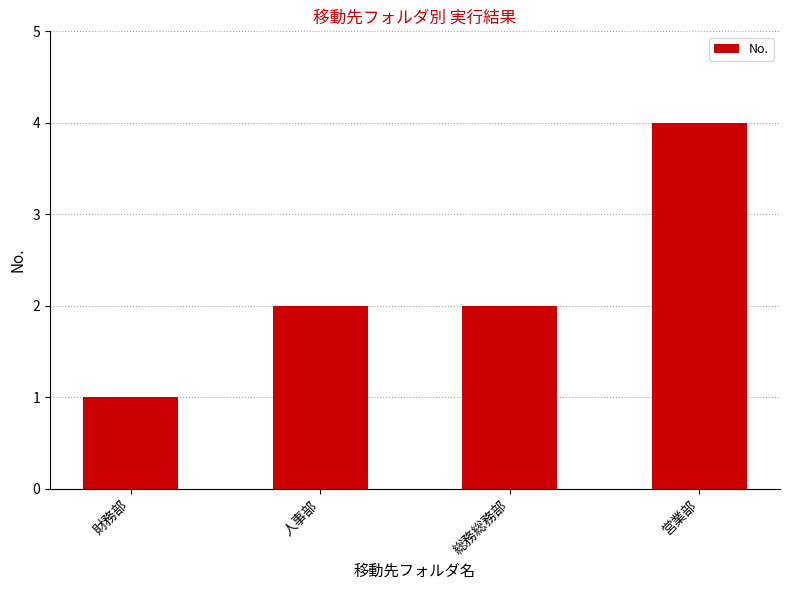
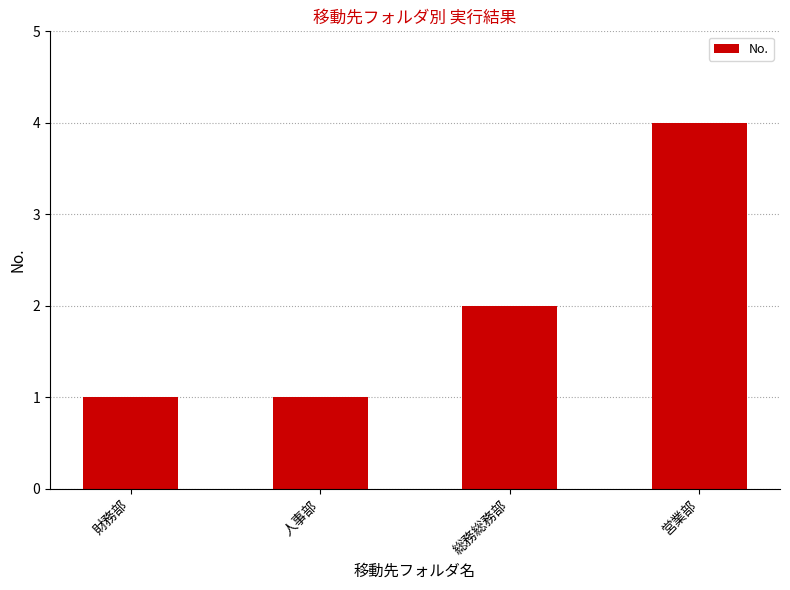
  {
    "財務部": 1,
-   "人事部": 2,
+   "人事部": 1,
    "総務総務部": 2,
    "営業部": 4
  }
